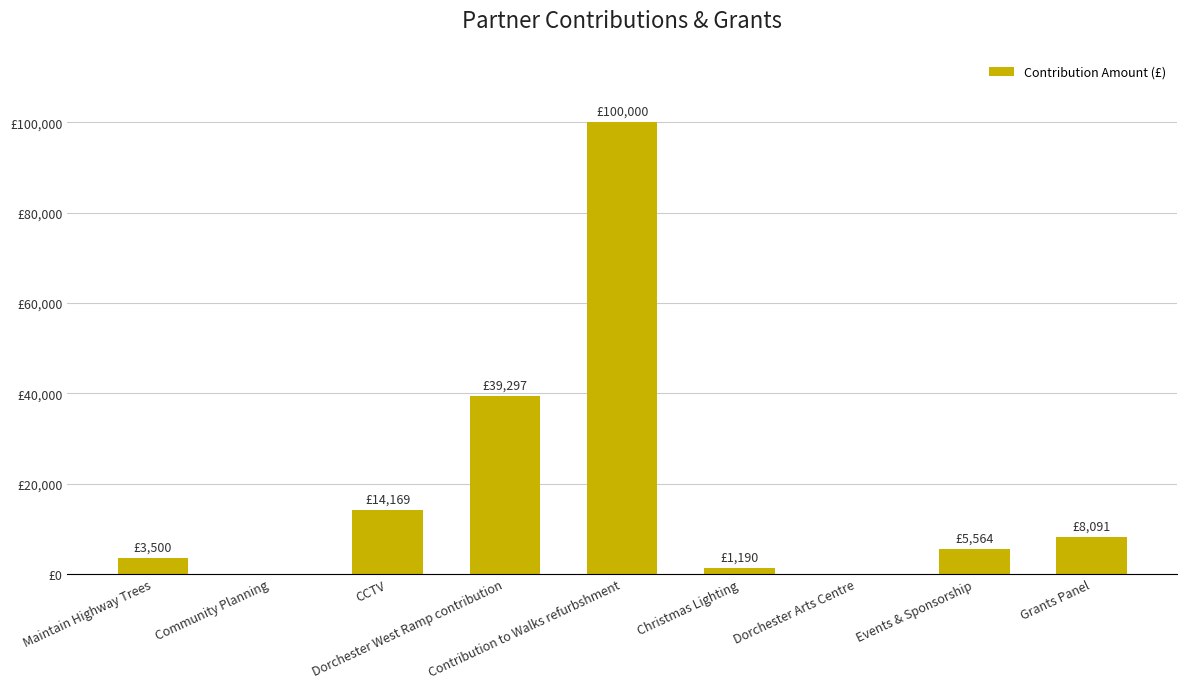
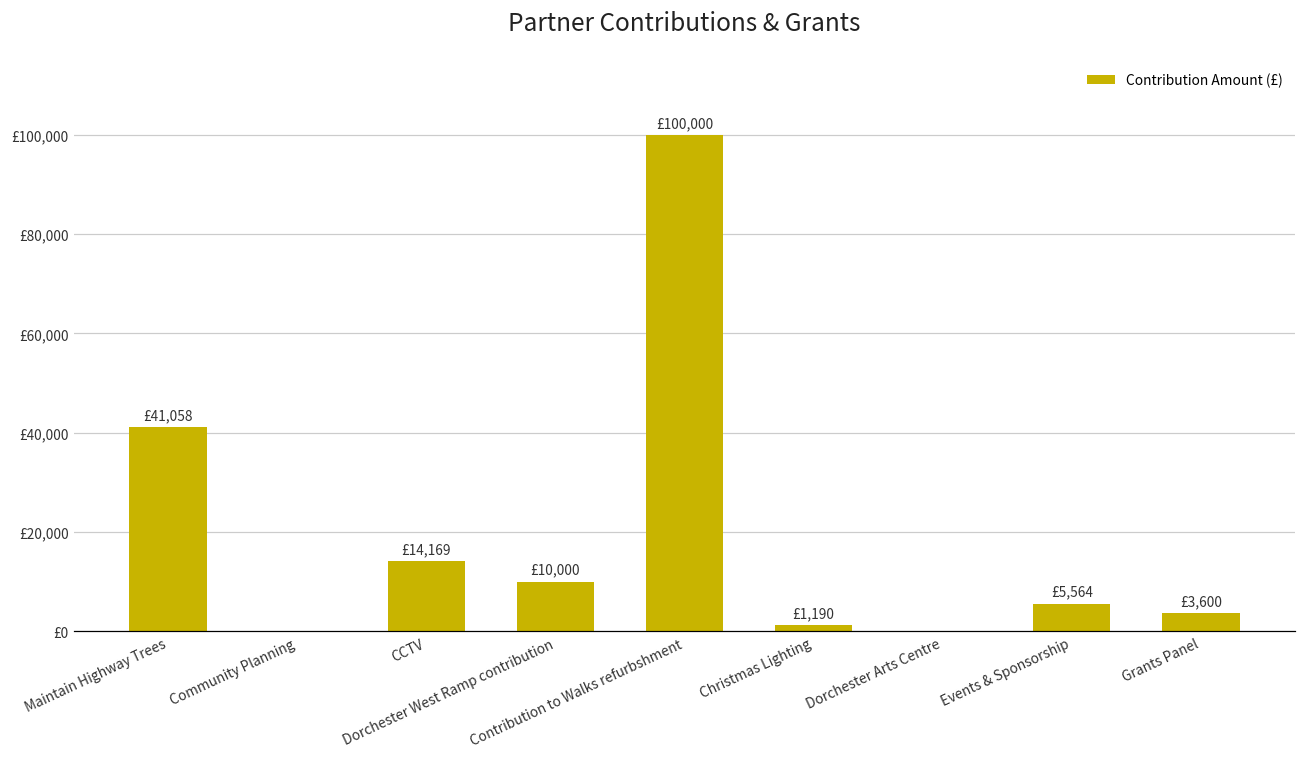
  {
-   "Maintain Highway Trees": "£3,500",
+   "Maintain Highway Trees": "£41,058",
    "CCTV": "£14,169",
-   "Dorchester West Ramp contribution": "£39,297",
+   "Dorchester West Ramp contribution": "£10,000",
    "Contribution to Walks refurbshment": "£100,000",
    "Christmas Lighting": "£1,190",
    "Events & Sponsorship": "£5,564",
-   "Grants Panel": "£8,091"
+   "Grants Panel": "£3,600"
  }
